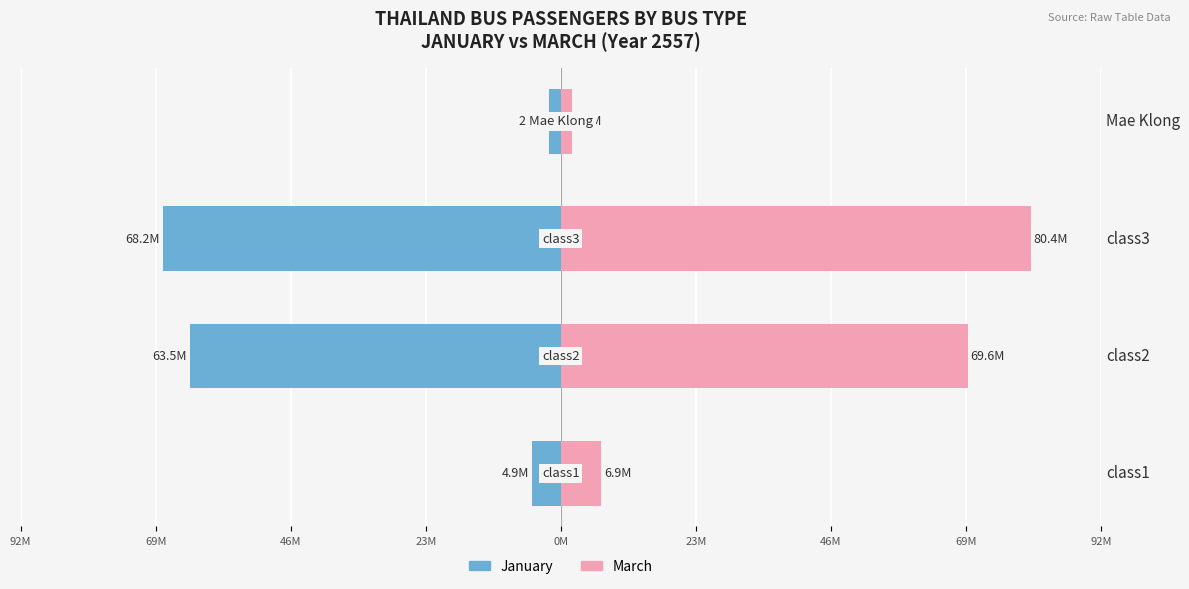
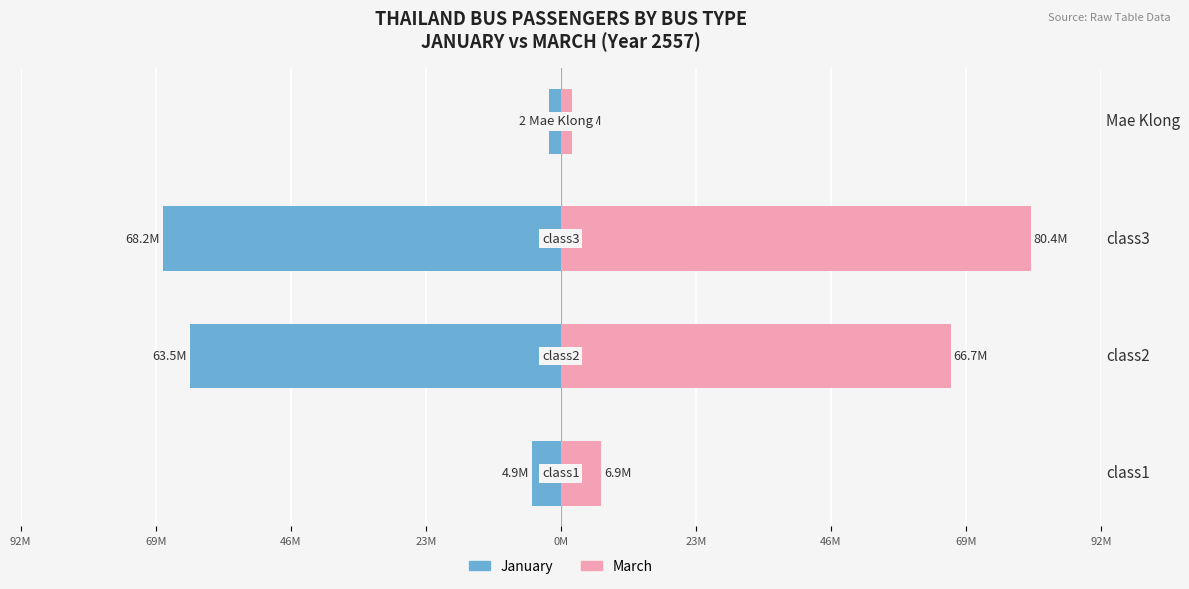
  {
    "March": {
      "class3": "80.4M",
-     "class2": "69.6M",
+     "class2": "66.7M",
      "class1": "6.9M"
    }
  }
